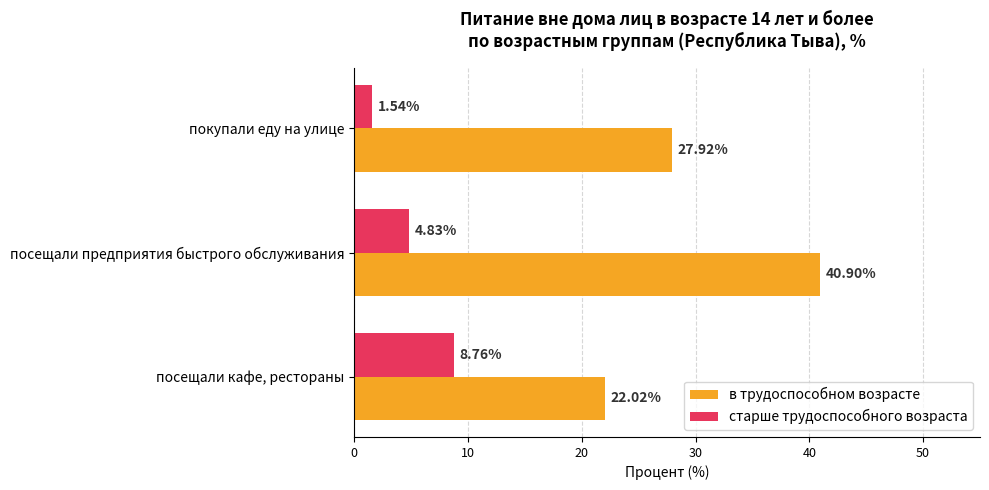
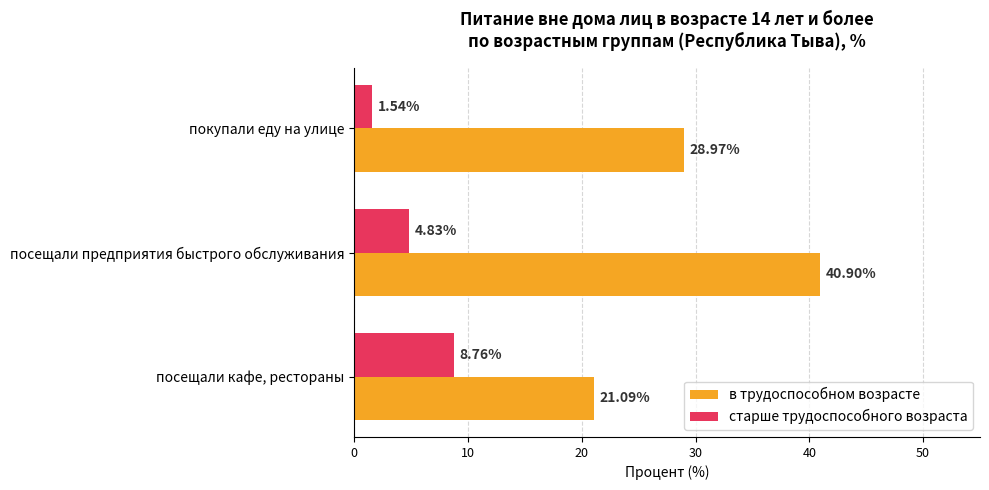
  {
    "в трудоспособном возрасте": {
-     "покупали еду на улице": "27.92%",
+     "покупали еду на улице": "28.97%",
      "посещали предприятия быстрого обслуживания": "40.90%",
-     "посещали кафе, рестораны": "22.02%"
+     "посещали кафе, рестораны": "21.09%"
    },
    "старше трудоспособного возраста": {
      "покупали еду на улице": "1.54%",
      "посещали предприятия быстрого обслуживания": "4.83%",
      "посещали кафе, рестораны": "8.76%"
    }
  }
